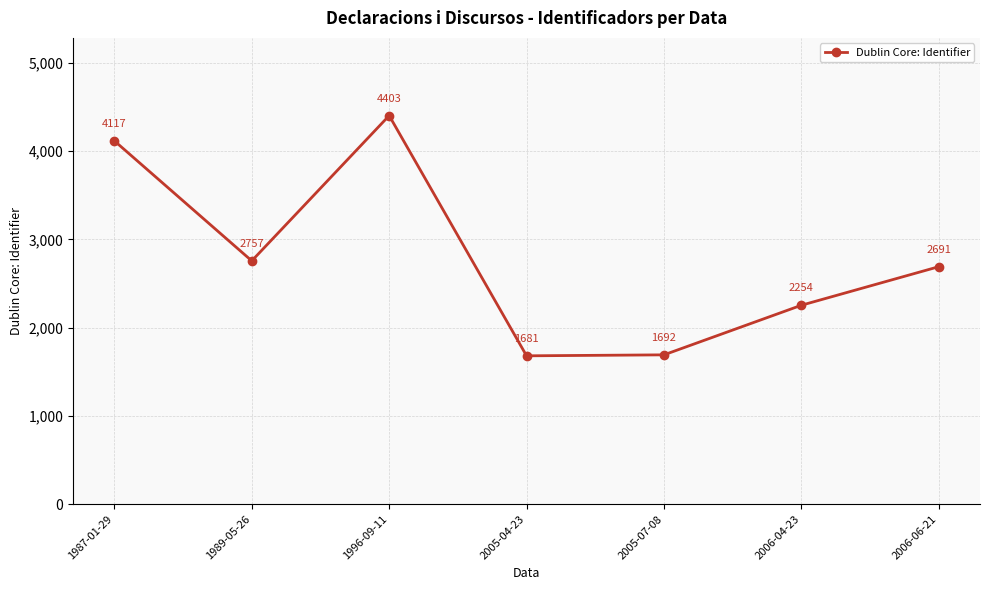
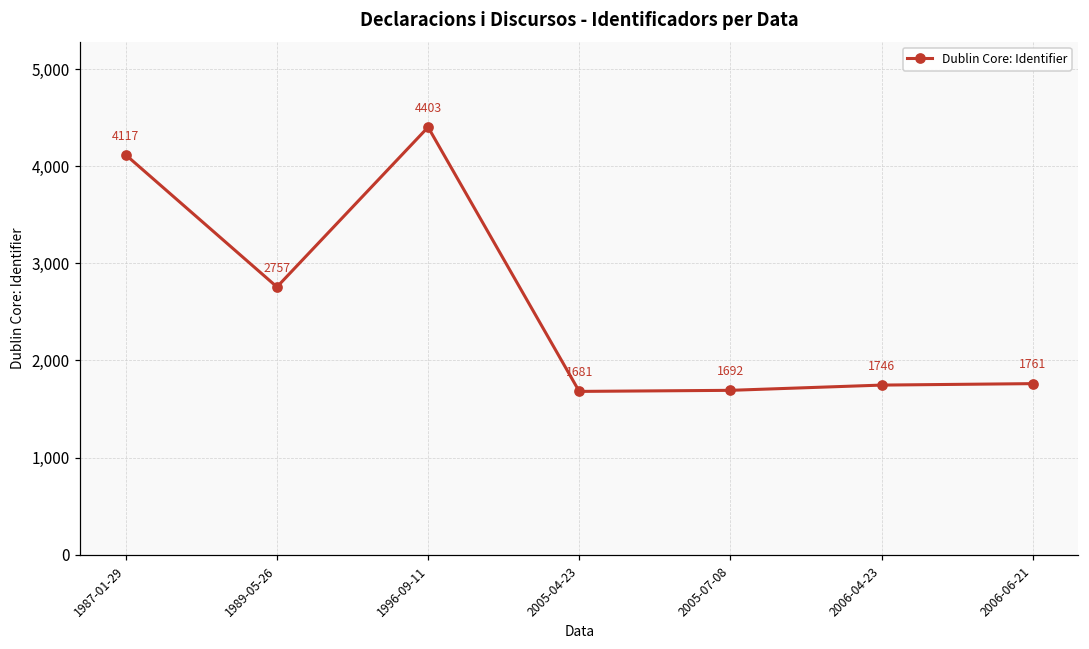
  {
    "1987-01-29": 4117,
    "1989-05-26": 2757,
    "1996-09-11": 4403,
    "2005-04-23": 1681,
    "2005-07-08": 1692,
-   "2006-04-23": 2254,
-   "2006-06-21": 2691
+   "2006-04-23": 1746,
+   "2006-06-21": 1761
  }
